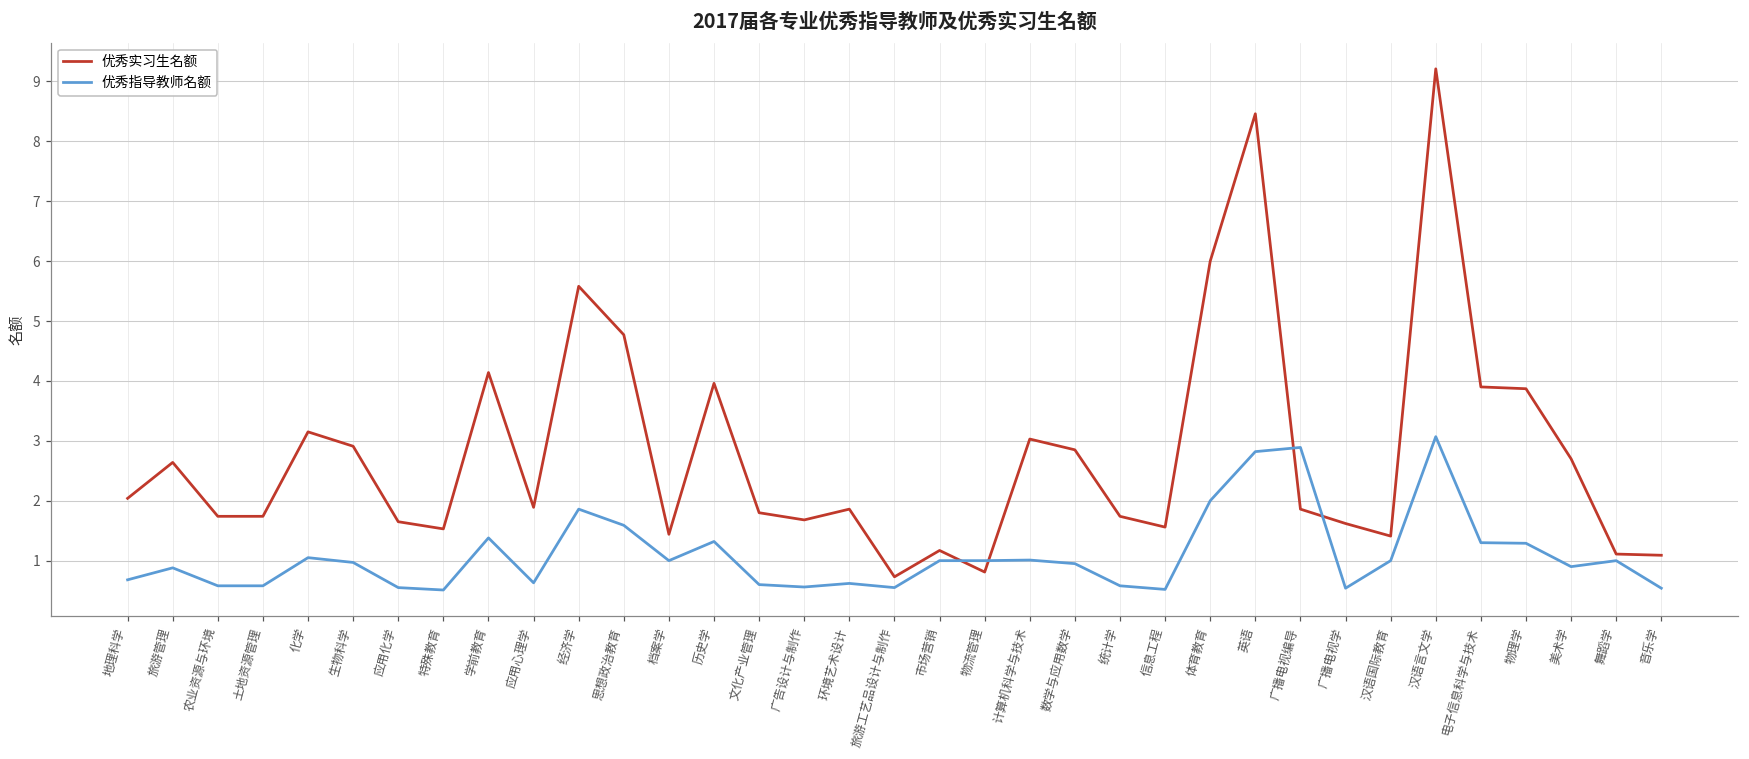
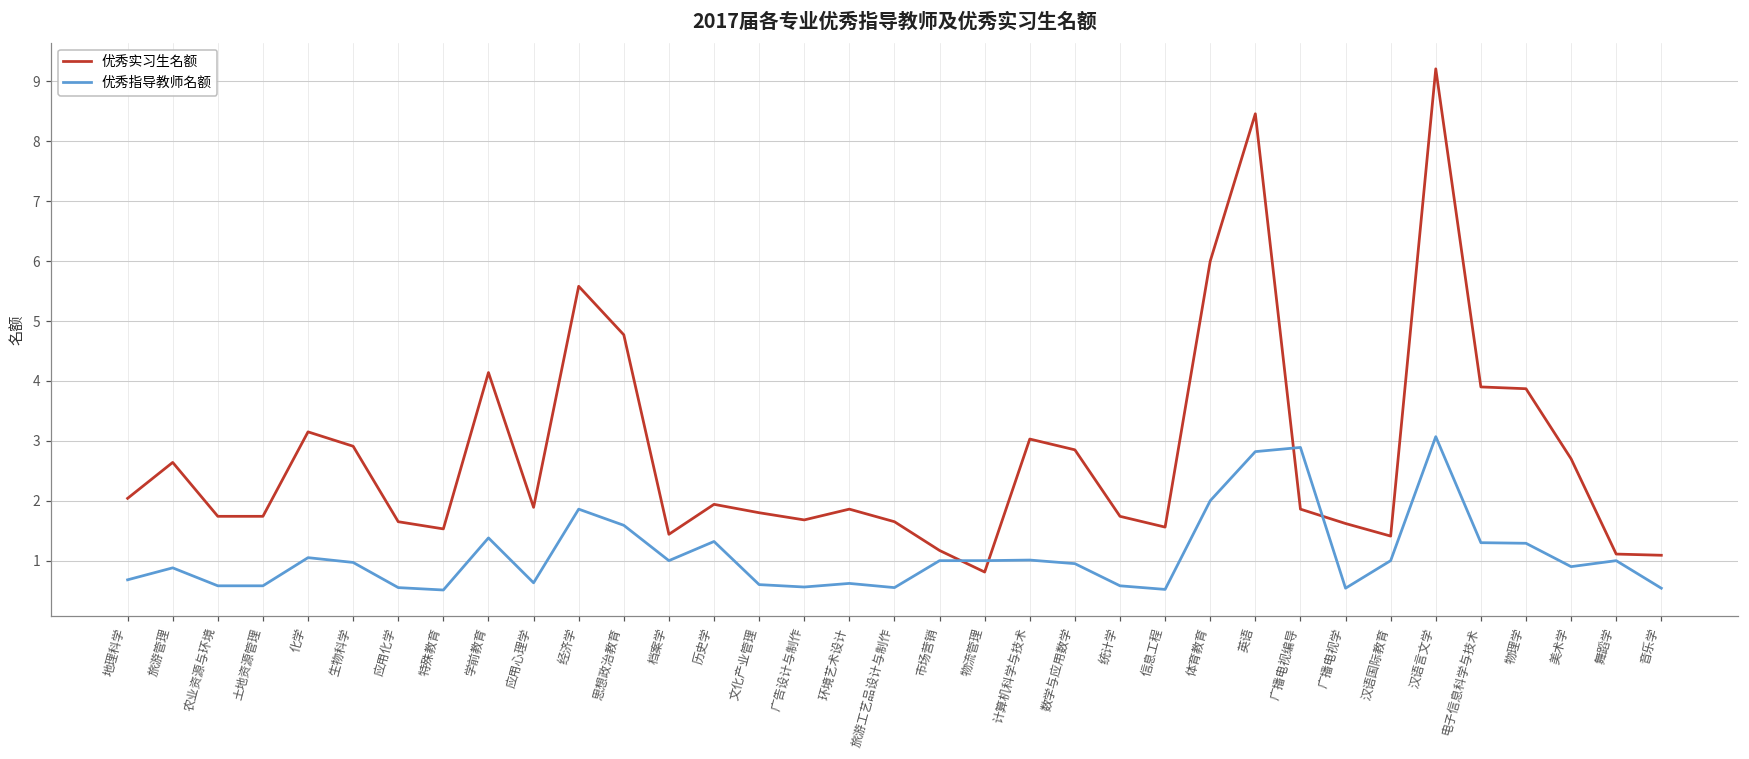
  {
    "优秀实习生名额": {
      "地理科学": 2.0,
      "旅游管理": 2.6,
      "农业资源与环境": 1.7,
      "土地资源管理": 1.7,
      "化学": 3.2,
      "生物科学": 2.9,
      "应用化学": 1.7,
      "特殊教育": 1.5,
      "学前教育": 4.1,
      "应用心理学": 1.9,
      "经济学": 5.6,
      "思想政治教育": 4.8,
      "档案学": 1.4,
-     "历史学": 4.0,
+     "历史学": 1.9,
      "文化产业管理": 1.8,
      "广告设计与制作": 1.7,
      "环境艺术设计": 1.9,
-     "旅游工艺品设计与制作": 0.7,
+     "旅游工艺品设计与制作": 1.7,
      "市场营销": 1.2,
      "物流管理": 0.8,
      "计算机科学与技术": 3.0,
      "数学与应用数学": 2.9,
      "统计学": 1.7,
      "信息工程": 1.6,
      "体育教育": 6.0,
      "英语": 8.5,
      "广播电视编导": 1.9,
      "广播电视学": 1.6,
      "汉语国际教育": 1.4,
      "汉语言文学": 9.2,
      "电子信息科学与技术": 3.9,
      "物理学": 3.9,
      "美术学": 2.7,
      "舞蹈学": 1.1,
      "音乐学": 1.1
    },
    "优秀指导教师名额": {
      "地理科学": 0.7,
      "旅游管理": 0.9,
      "农业资源与环境": 0.6,
      "土地资源管理": 0.6,
      "化学": 1.1,
      "生物科学": 1.0,
      "应用化学": 0.6,
      "特殊教育": 0.5,
      "学前教育": 1.4,
      "应用心理学": 0.6,
      "经济学": 1.9,
      "思想政治教育": 1.6,
      "档案学": 1.0,
      "历史学": 1.3,
      "文化产业管理": 0.6,
      "广告设计与制作": 0.6,
      "环境艺术设计": 0.6,
      "旅游工艺品设计与制作": 0.6,
      "市场营销": 1.0,
      "物流管理": 1.0,
      "计算机科学与技术": 1.0,
      "数学与应用数学": 1.0,
      "统计学": 0.6,
      "信息工程": 0.5,
      "体育教育": 2.0,
      "英语": 2.8,
      "广播电视编导": 2.9,
      "广播电视学": 0.5,
      "汉语国际教育": 1.0,
      "汉语言文学": 3.1,
      "电子信息科学与技术": 1.3,
      "物理学": 1.3,
      "美术学": 0.9,
      "舞蹈学": 1.0,
      "音乐学": 0.5
    }
  }
